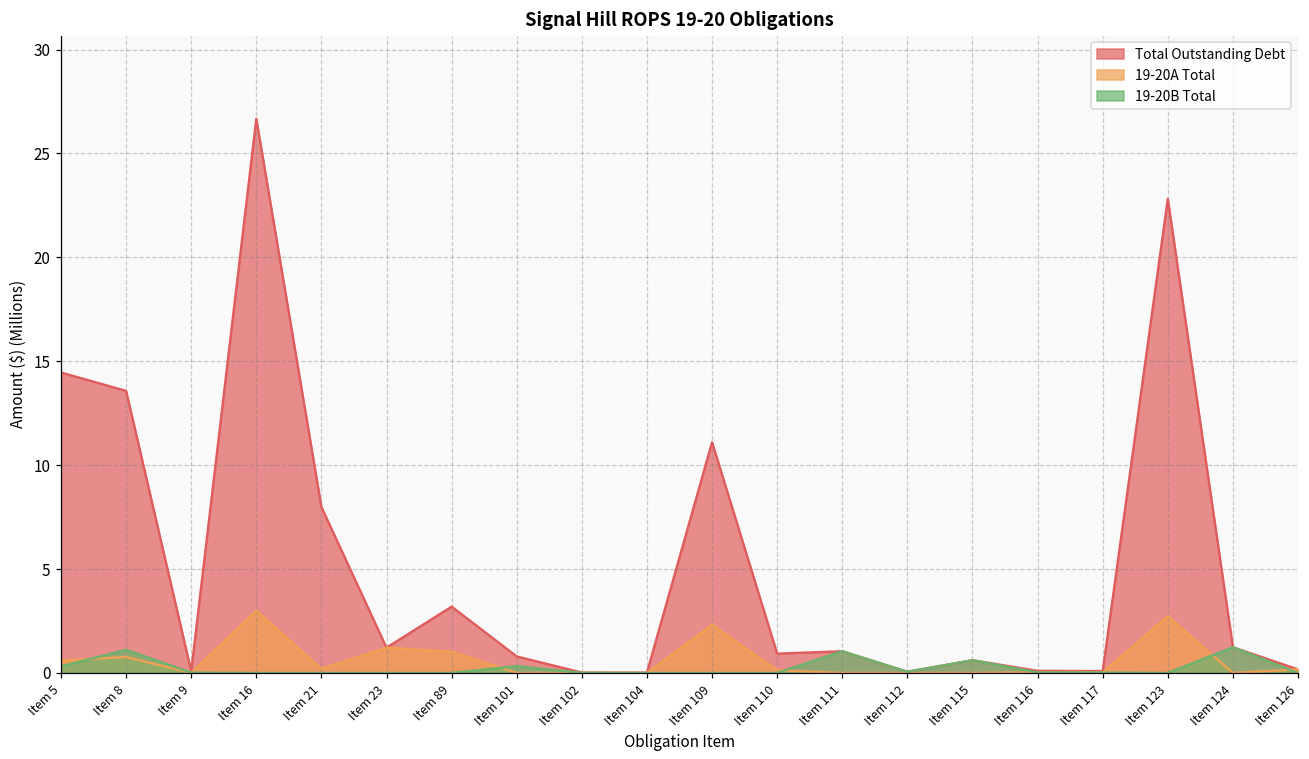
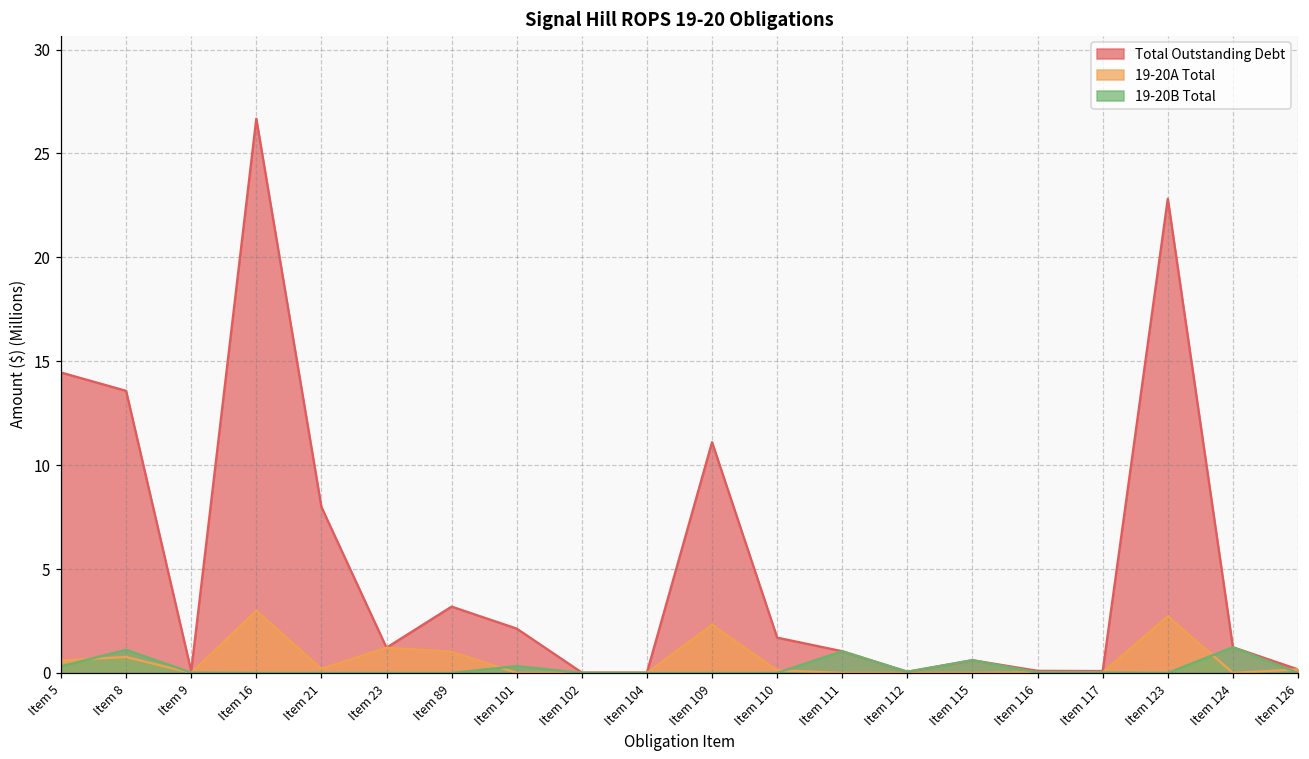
  {
    "Total Outstanding Debt": {
      "Item 5": 14.5,
      "Item 8": 13.6,
      "Item 16": 26.7,
      "Item 21": 8.0,
      "Item 89": 3.2,
-     "Item 101": 0.8,
+     "Item 101": 2.1,
      "Item 109": 11.1,
-     "Item 110": 0.9,
+     "Item 110": 1.7,
      "Item 123": 22.8
    },
    "19-20A Total": {
      "Item 5": 0.6,
      "Item 8": 0.8,
      "Item 16": 3.0,
      "Item 21": 0.2,
      "Item 89": 1.0,
      "Item 101": 0.0,
      "Item 109": 2.3,
      "Item 111": 0.0,
      "Item 115": 0.0,
      "Item 123": 2.7,
      "Item 124": 0.0
    },
    "19-20B Total": {
      "Item 5": 0.3,
      "Item 8": 1.1,
      "Item 16": 0.0,
      "Item 21": 0.0,
      "Item 23": 0.0,
      "Item 89": 0.0,
      "Item 101": 0.3,
      "Item 109": 0.0,
      "Item 123": 0.0,
      "Item 126": 0.0
    }
  }
